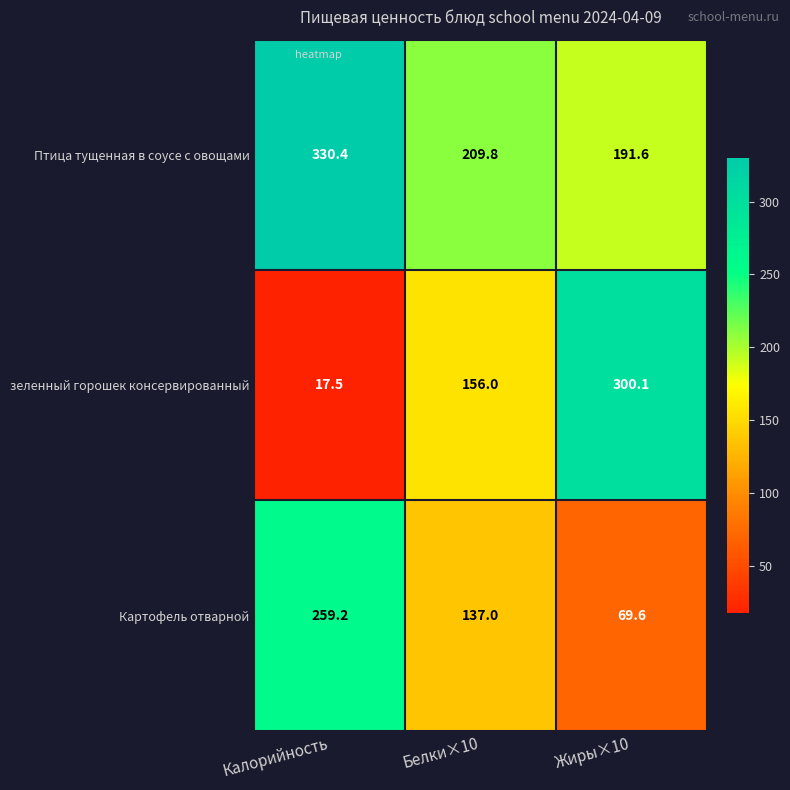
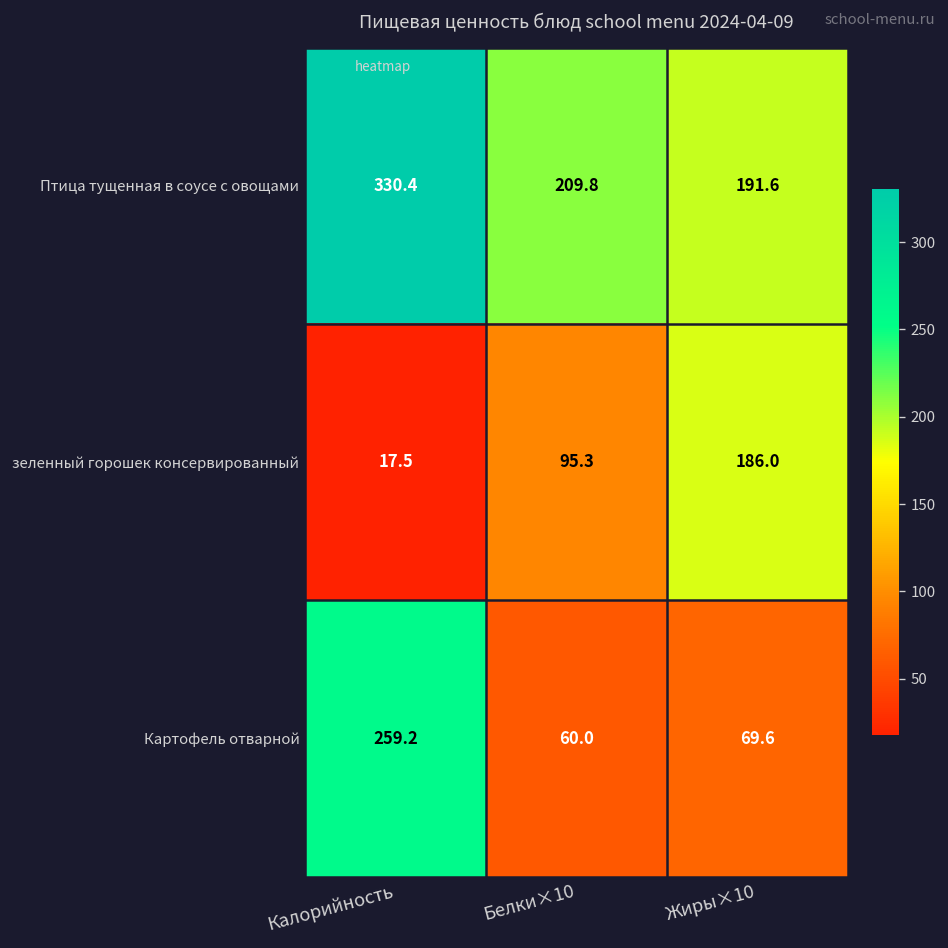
  {
    "Птица тущенная в соусе с овощами": {
      "Калорийность": 330.4,
      "Белки×10": 209.8,
      "Жиры×10": 191.6
    },
    "зеленный горошек консервированный": {
      "Калорийность": 17.5,
-     "Белки×10": 156.0,
-     "Жиры×10": 300.1
+     "Белки×10": 95.3,
+     "Жиры×10": 186.0
    },
    "Картофель отварной": {
      "Калорийность": 259.2,
-     "Белки×10": 137.0,
+     "Белки×10": 60.0,
      "Жиры×10": 69.6
    }
  }
